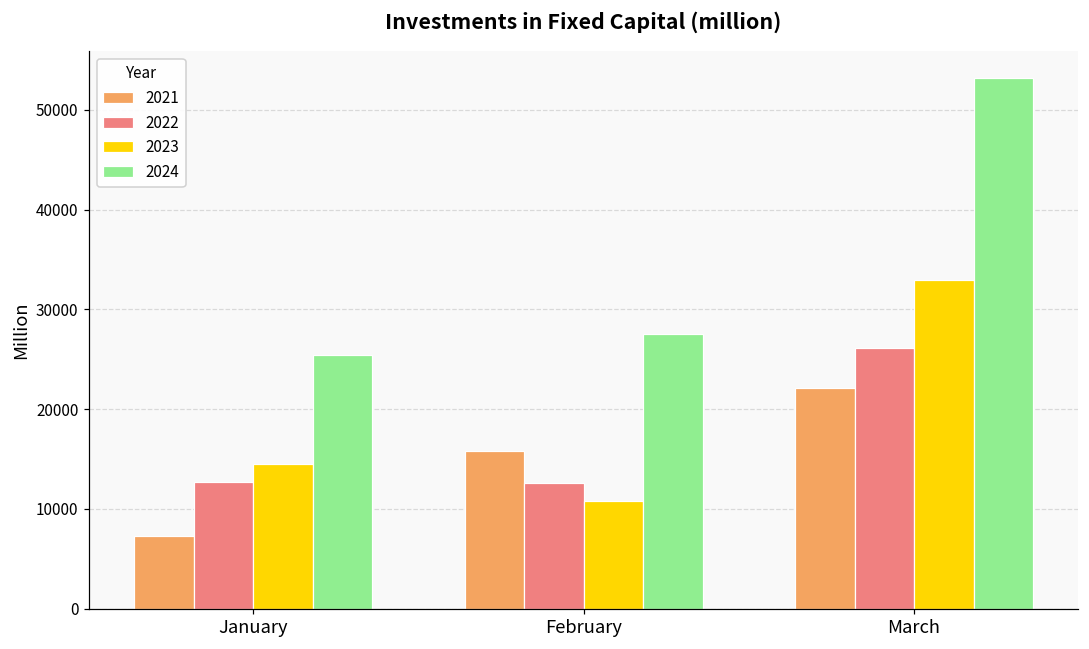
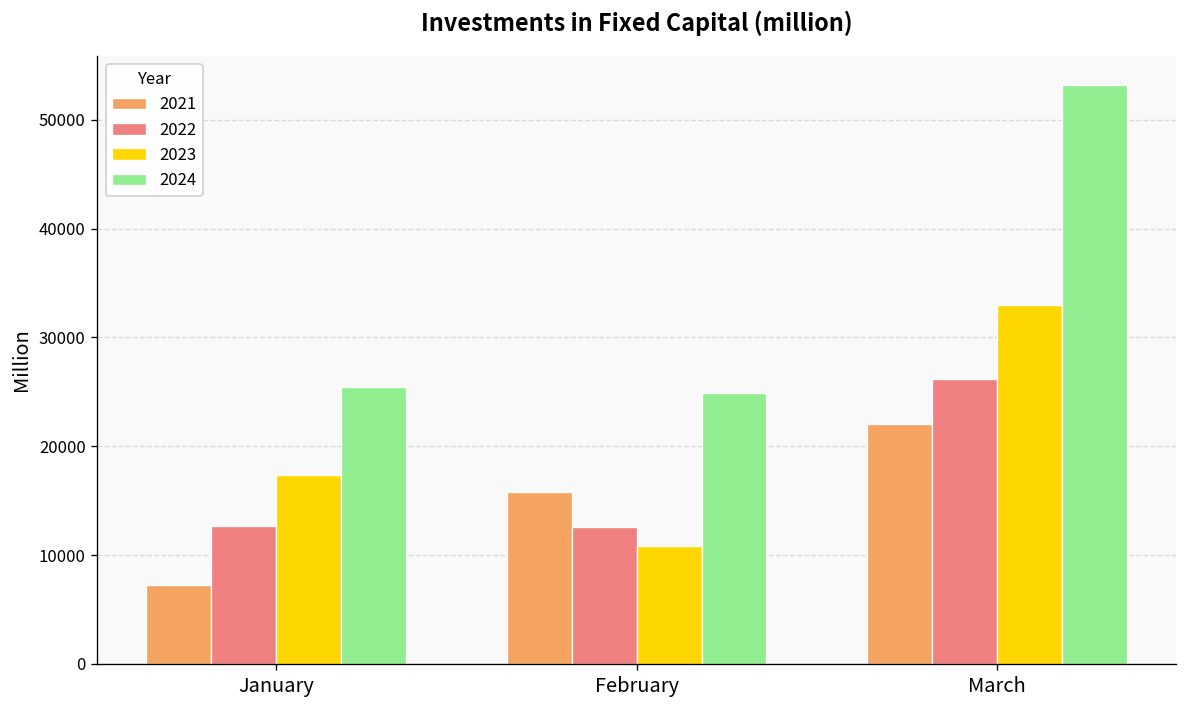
  {
    "2023": {
-     "January": 14000,
+     "January": 17000,
      "February": 11000,
      "March": 33000
    },
    "2024": {
      "January": 25000,
-     "February": 28000,
+     "February": 25000,
      "March": 53000
    }
  }
